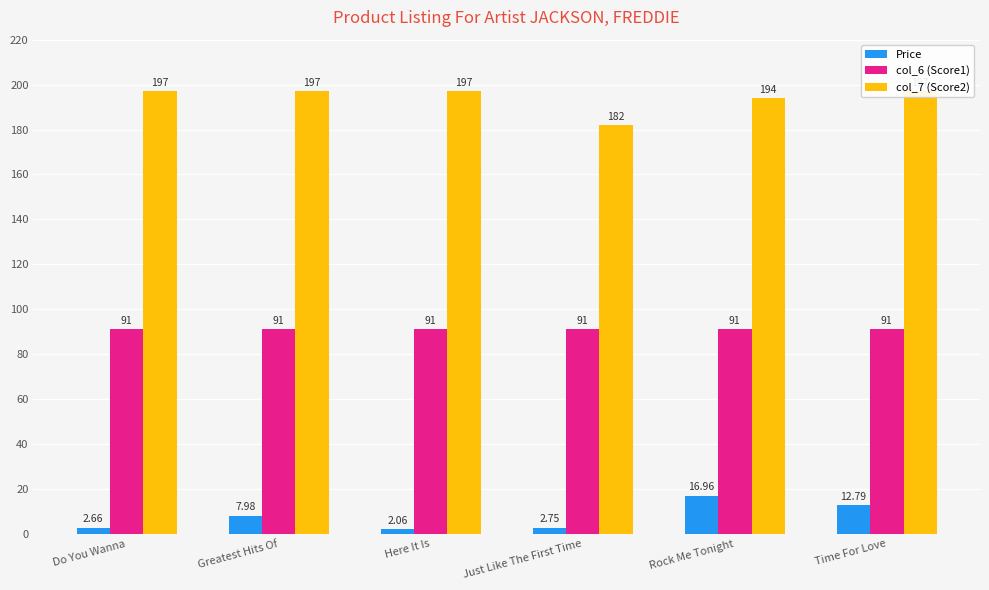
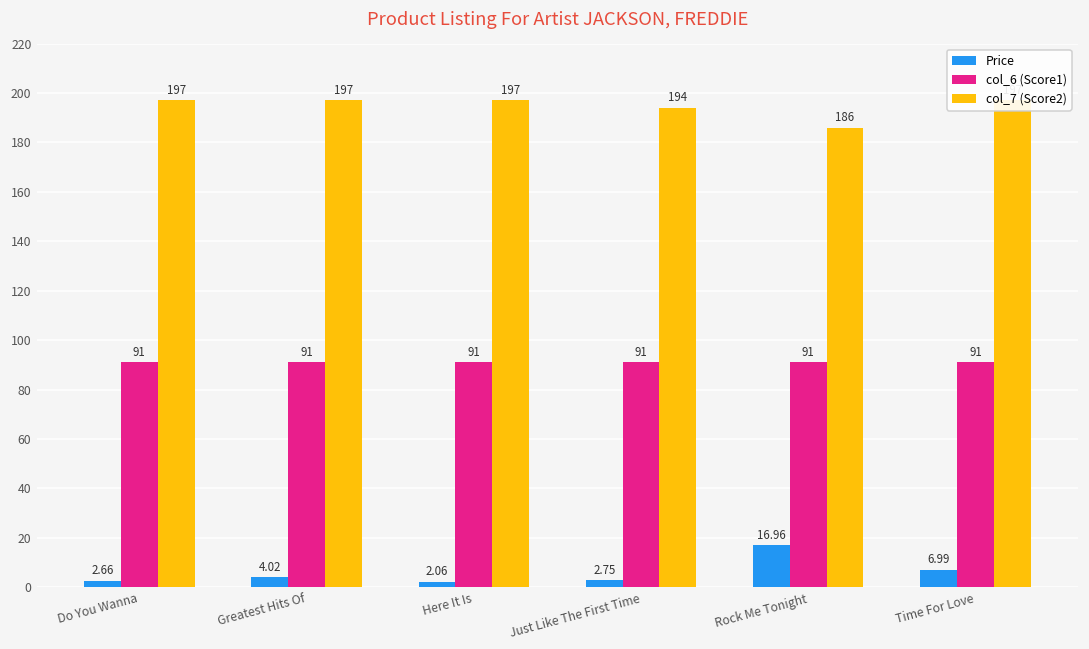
  {
    "Price": {
      "Do You Wanna": 2.66,
-     "Greatest Hits Of": 7.98,
+     "Greatest Hits Of": 4.02,
      "Here It Is": 2.06,
      "Just Like The First Time": 2.75,
      "Rock Me Tonight": 16.96,
-     "Time For Love": 12.79
+     "Time For Love": 6.99
    },
    "col_6 (Score1)": {
      "Do You Wanna": 91,
      "Greatest Hits Of": 91,
      "Here It Is": 91,
      "Just Like The First Time": 91,
      "Rock Me Tonight": 91,
      "Time For Love": 91
    },
    "col_7 (Score2)": {
      "Do You Wanna": 197,
      "Greatest Hits Of": 197,
      "Here It Is": 197,
-     "Just Like The First Time": 182,
-     "Rock Me Tonight": 194
+     "Just Like The First Time": 194,
+     "Rock Me Tonight": 186
    }
  }
